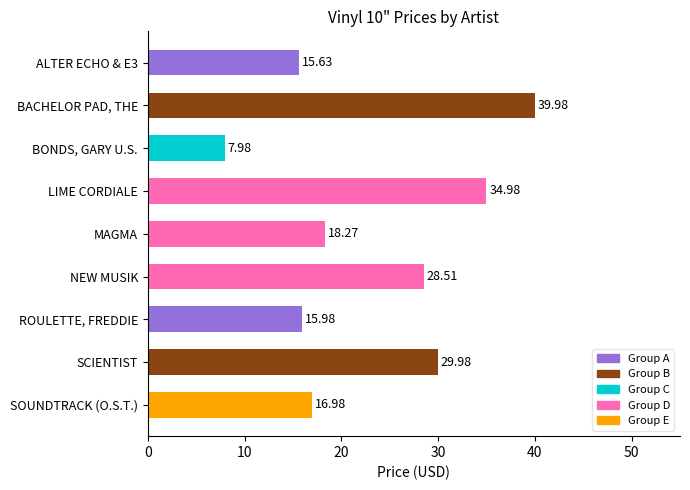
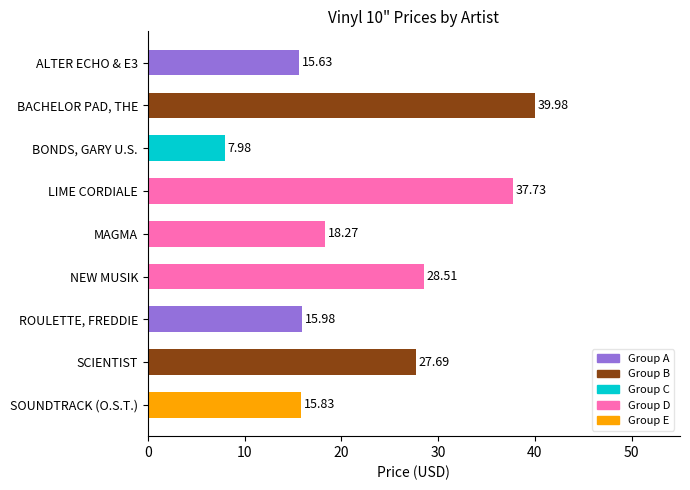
  {
    "ALTER ECHO & E3": 15.63,
    "BACHELOR PAD, THE": 39.98,
    "BONDS, GARY U.S.": 7.98,
-   "LIME CORDIALE": 34.98,
+   "LIME CORDIALE": 37.73,
    "MAGMA": 18.27,
    "NEW MUSIK": 28.51,
    "ROULETTE, FREDDIE": 15.98,
-   "SCIENTIST": 29.98,
-   "SOUNDTRACK (O.S.T.)": 16.98
+   "SCIENTIST": 27.69,
+   "SOUNDTRACK (O.S.T.)": 15.83
  }
